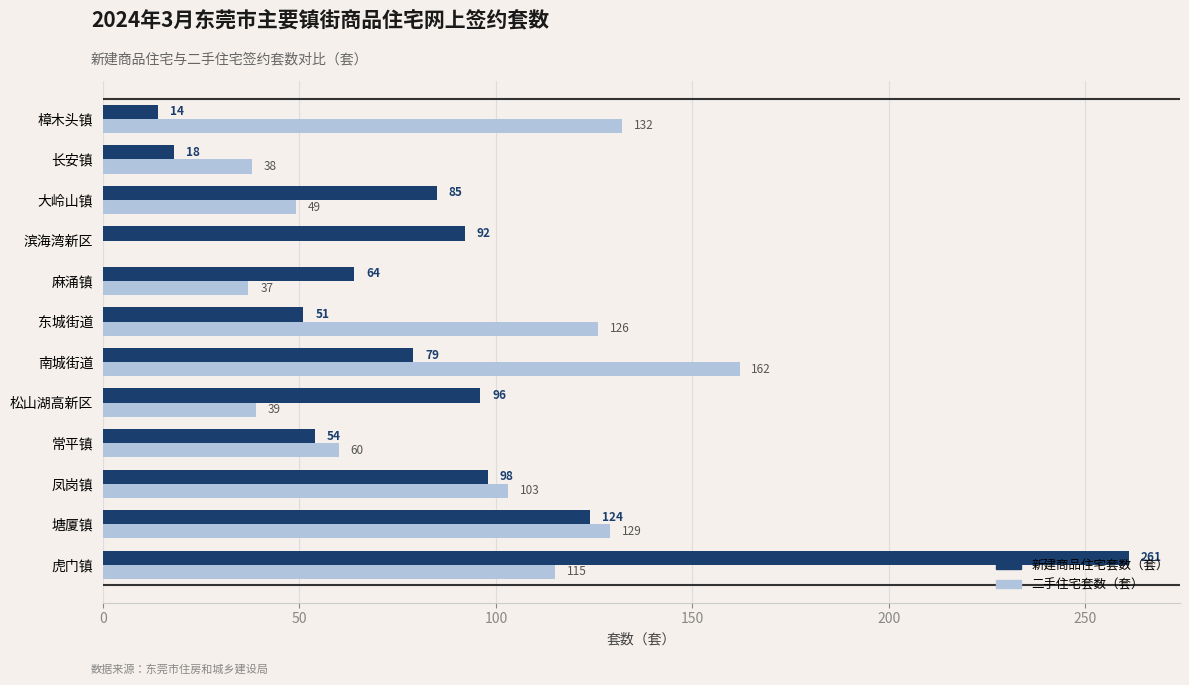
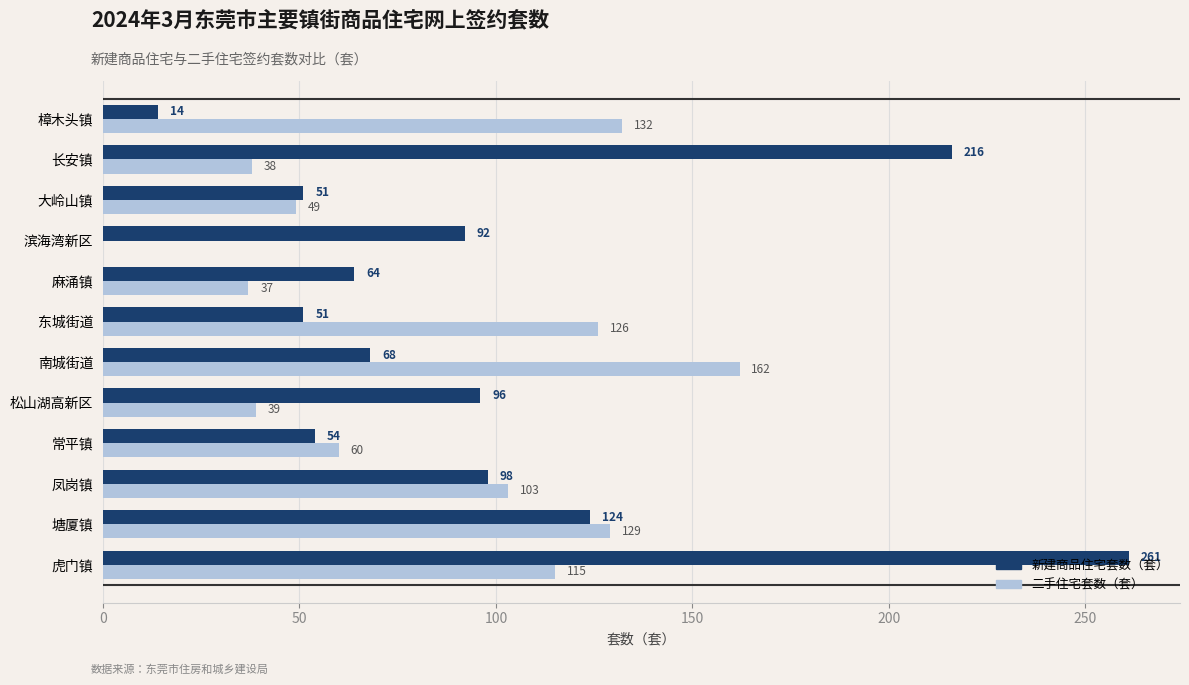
  {
    "新建商品住宅套数（套）": {
      "樟木头镇": 14,
-     "长安镇": 18,
-     "大岭山镇": 85,
+     "长安镇": 216,
+     "大岭山镇": 51,
      "滨海湾新区": 92,
      "麻涌镇": 64,
      "东城街道": 51,
-     "南城街道": 79,
+     "南城街道": 68,
      "松山湖高新区": 96,
      "常平镇": 54,
      "凤岗镇": 98,
      "塘厦镇": 124,
      "虎门镇": 261
    },
    "二手住宅套数（套）": {
      "樟木头镇": 132,
      "长安镇": 38,
      "大岭山镇": 49,
      "麻涌镇": 37,
      "东城街道": 126,
      "南城街道": 162,
      "松山湖高新区": 39,
      "常平镇": 60,
      "凤岗镇": 103,
      "塘厦镇": 129,
      "虎门镇": 115
    }
  }
